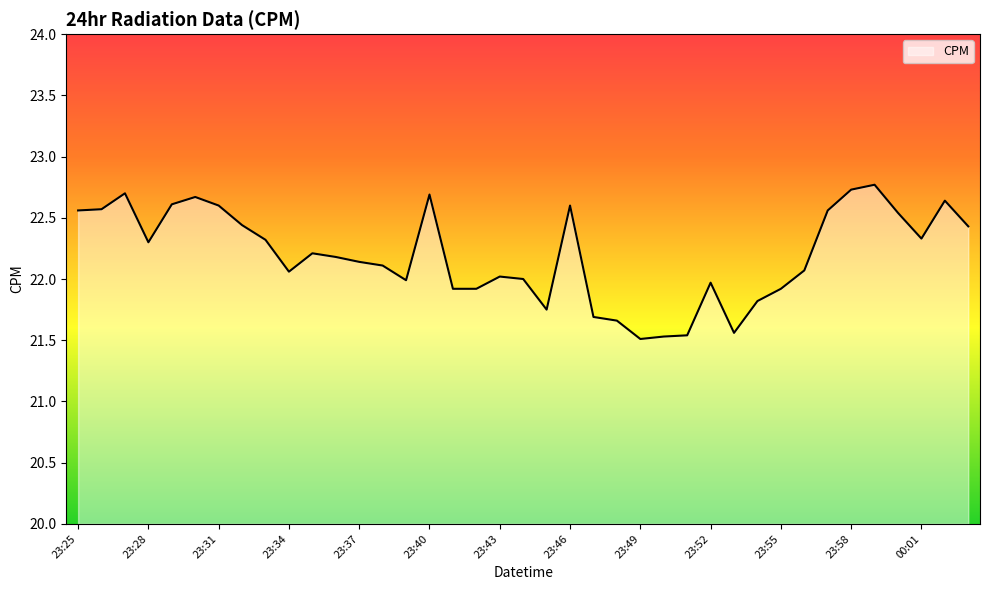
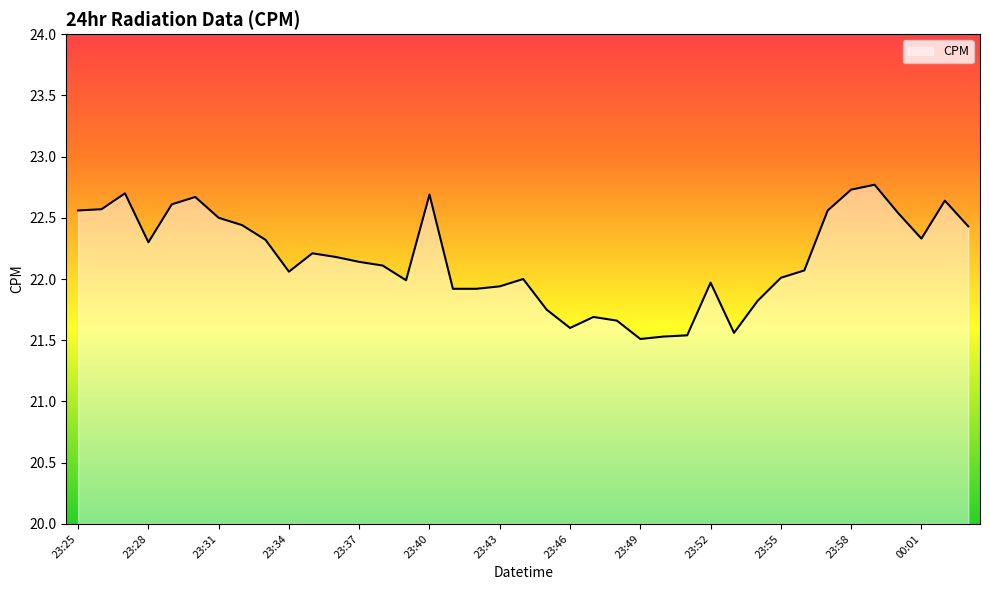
  {
    "23:25": 22.56,
    "23:28": 22.30,
-   "23:31": 22.6,
+   "23:31": 22.5,
    "23:34": 22.06,
    "23:37": 22.14,
    "23:40": 22.69,
-   "23:43": 22.02,
-   "23:46": 22.6,
+   "23:43": 21.94,
+   "23:46": 21.6,
    "23:49": 21.51,
    "23:52": 21.97,
-   "23:55": 21.92,
+   "23:55": 22.01,
    "23:58": 22.73,
    "00:01": 22.33
  }
